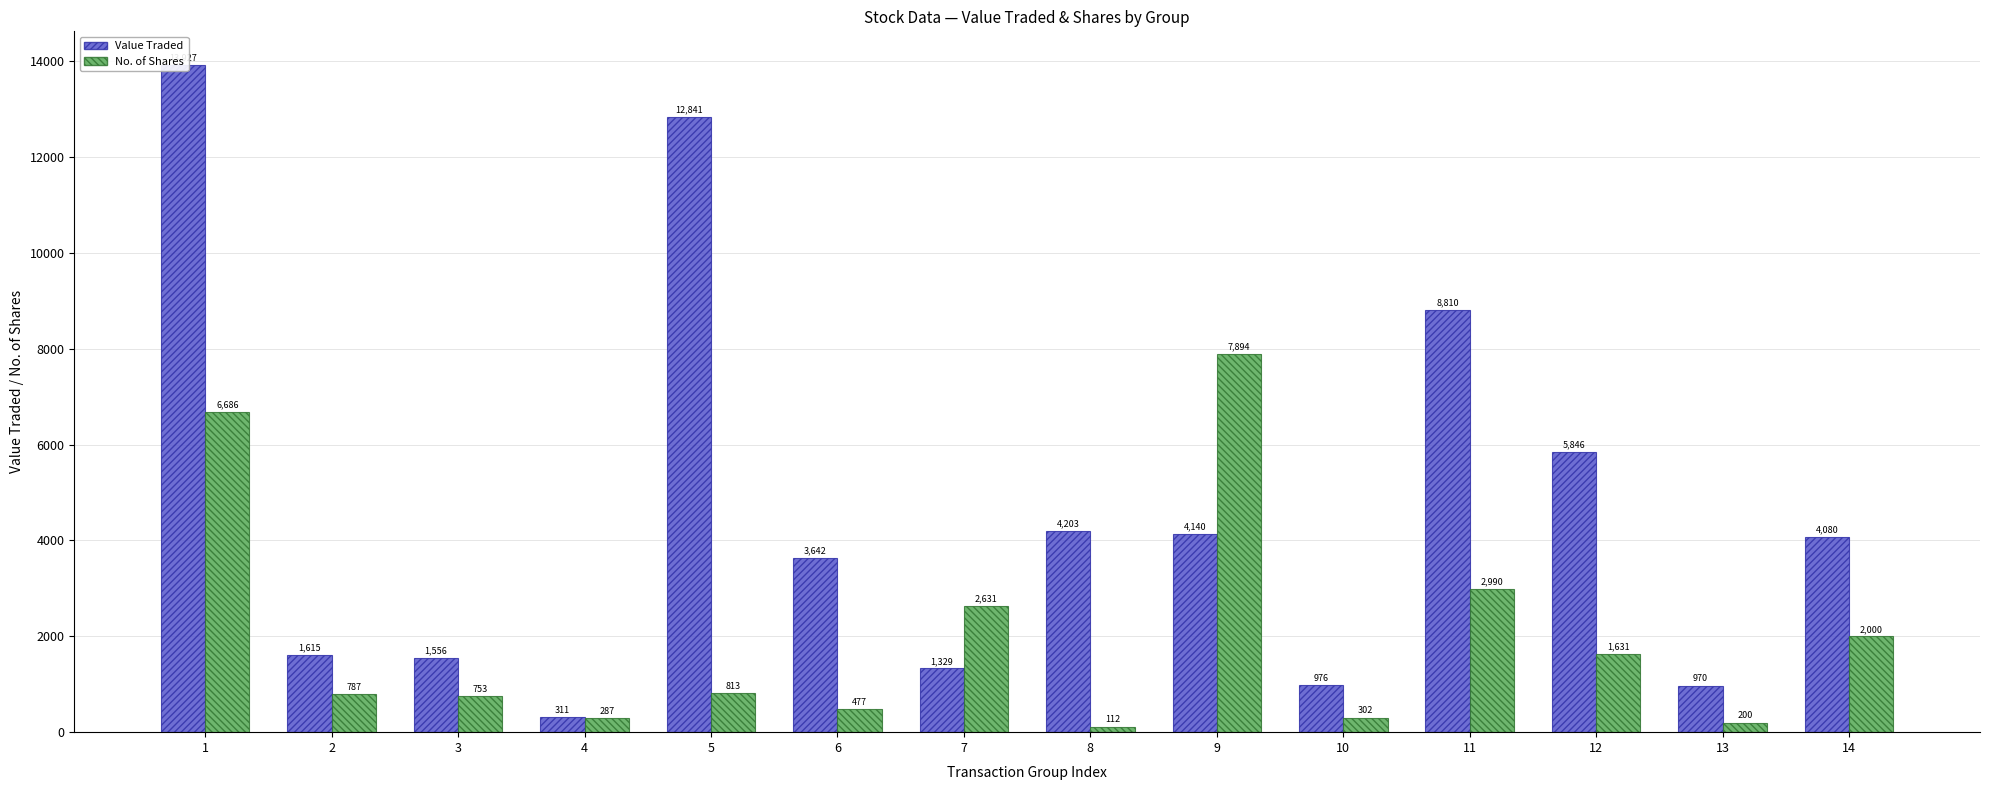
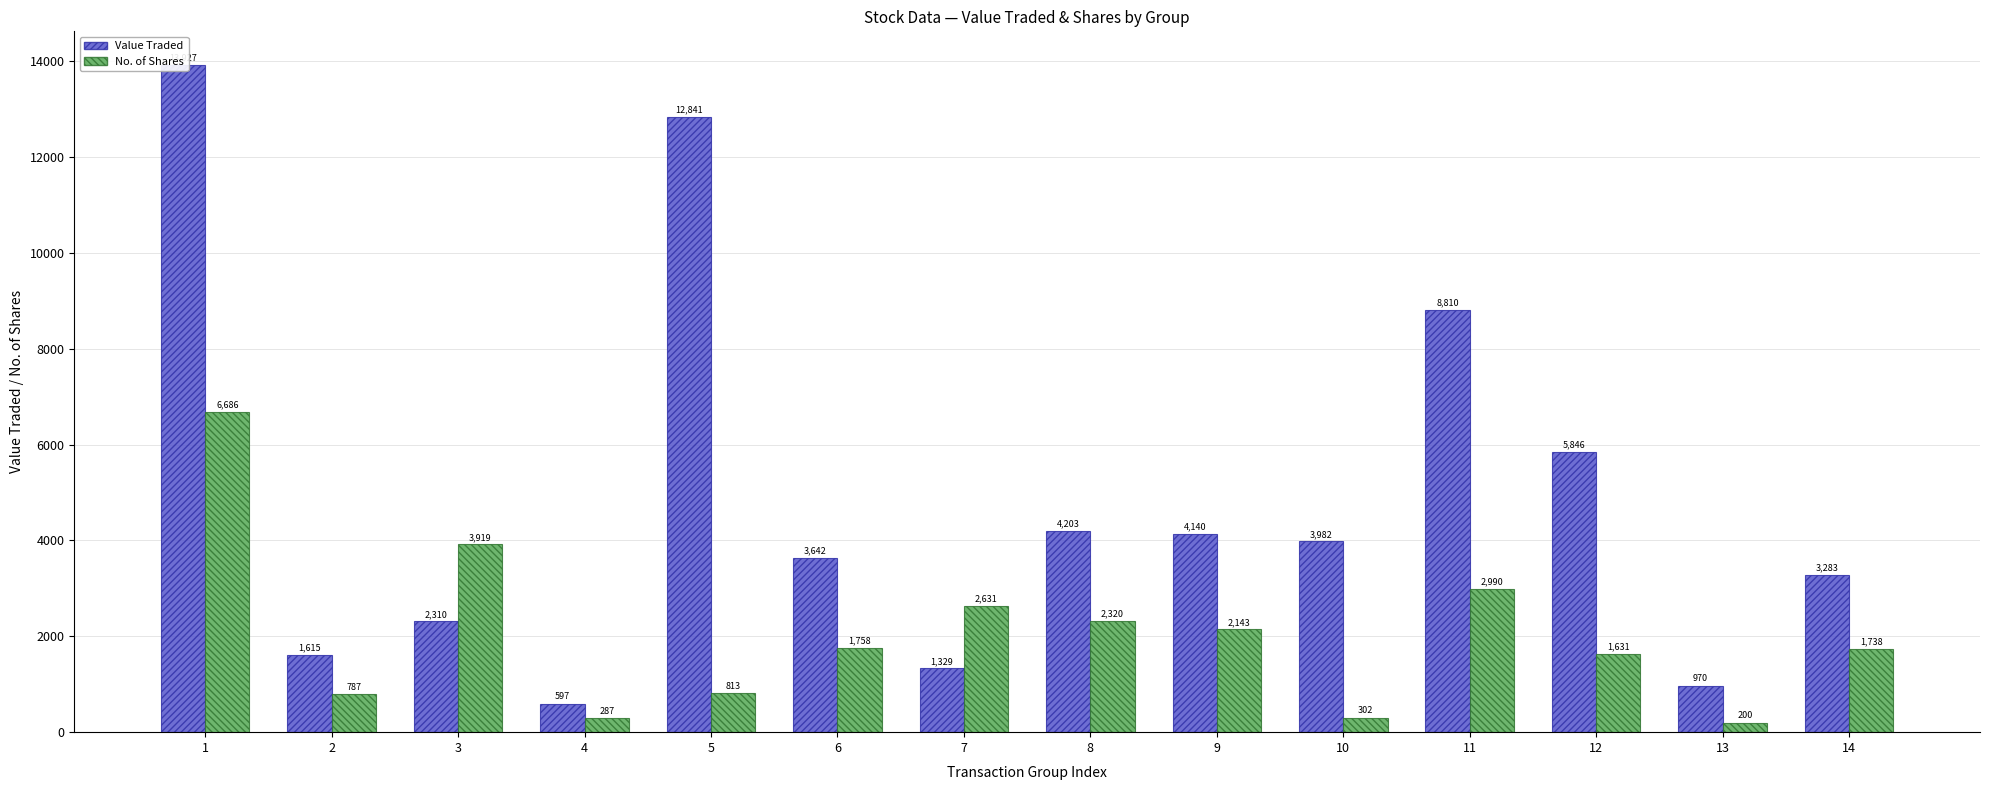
  {
    "Value Traded": {
      "2": "1,615",
-     "3": "1,556",
-     "4": "311",
+     "3": "2,310",
+     "4": "597",
      "5": "12,841",
      "6": "3,642",
      "7": "1,329",
      "8": "4,203",
      "9": "4,140",
-     "10": "976",
+     "10": "3,982",
      "11": "8,810",
      "12": "5,846",
      "13": "970",
-     "14": "4,080"
+     "14": "3,283"
    },
    "No. of Shares": {
      "1": "6,686",
      "2": "787",
-     "3": "753",
+     "3": "3,919",
      "4": "287",
      "5": "813",
-     "6": "477",
+     "6": "1,758",
      "7": "2,631",
-     "8": "112",
-     "9": "7,894",
+     "8": "2,320",
+     "9": "2,143",
      "10": "302",
      "11": "2,990",
      "12": "1,631",
      "13": "200",
-     "14": "2,000"
+     "14": "1,738"
    }
  }
